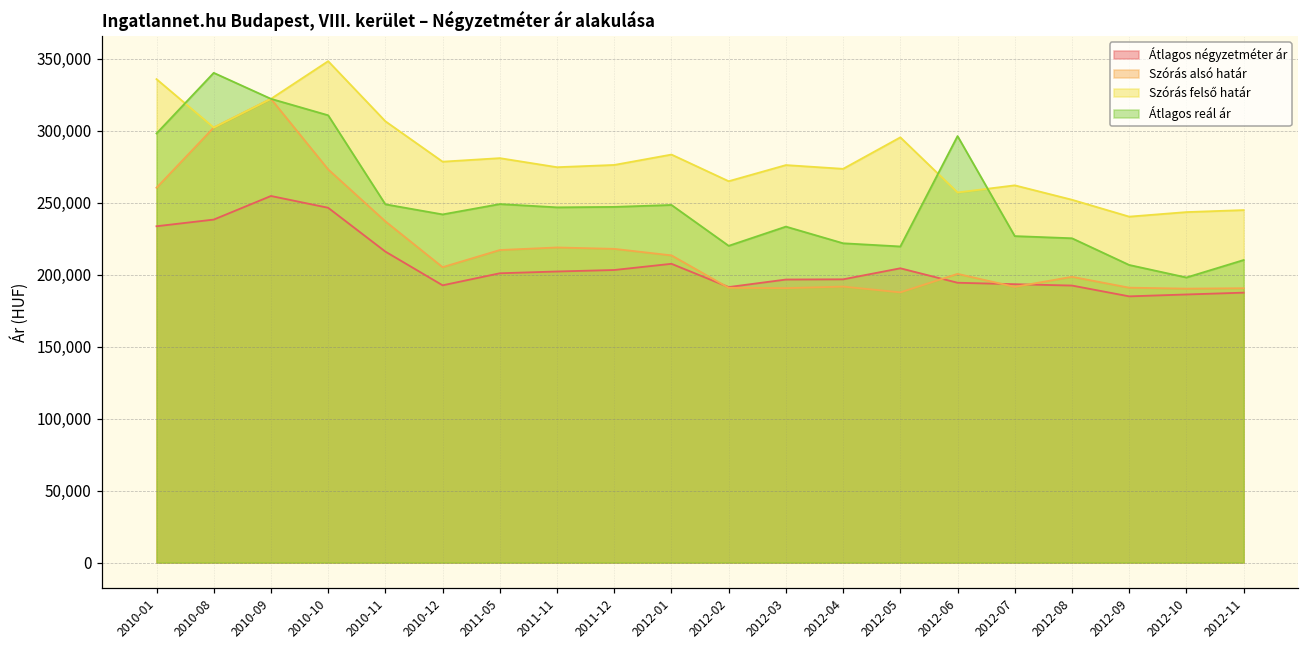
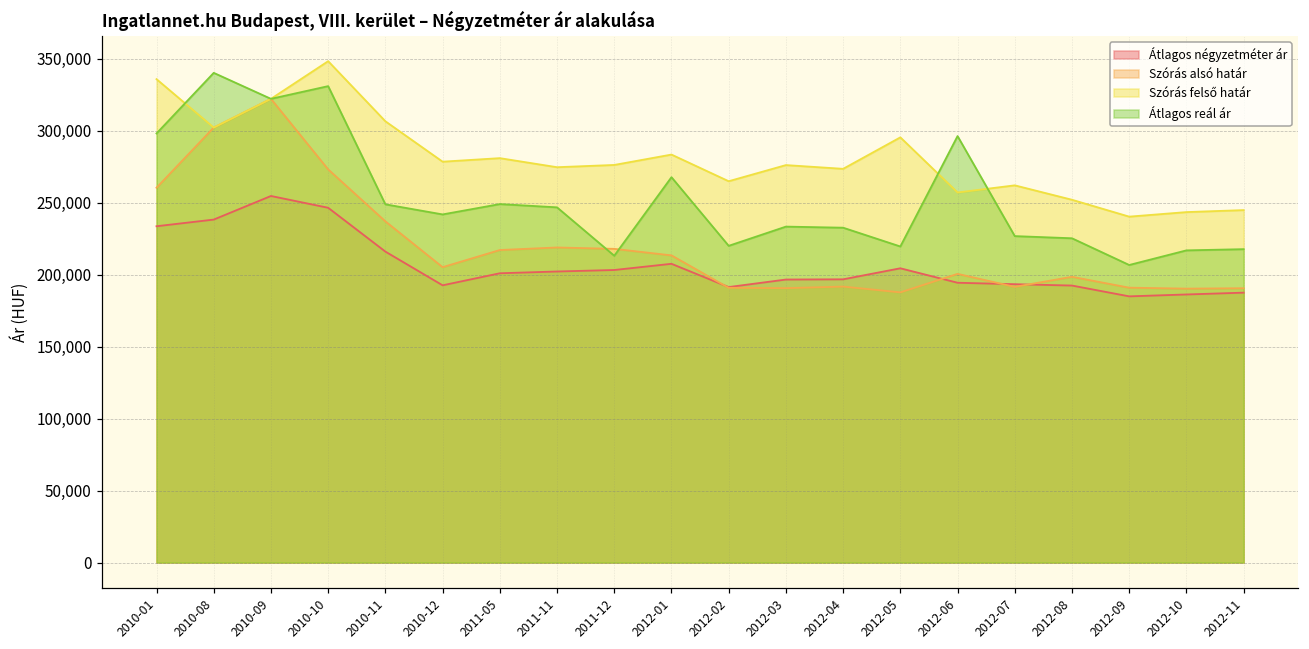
  {
    "Átlagos reál ár": {
      "2010-01": "298,000",
      "2010-08": "340,000",
-     "2010-10": "311,000",
+     "2010-10": "331,000",
      "2010-11": "249,000",
      "2010-12": "242,000",
      "2011-05": "249,000",
      "2011-11": "247,000",
-     "2011-12": "247,000",
-     "2012-01": "248,000",
+     "2011-12": "213,000",
+     "2012-01": "268,000",
      "2012-02": "220,000",
      "2012-03": "233,000",
-     "2012-04": "222,000",
+     "2012-04": "233,000",
      "2012-05": "220,000",
      "2012-06": "296,000",
      "2012-07": "227,000",
      "2012-08": "225,000",
      "2012-09": "207,000",
-     "2012-10": "198,000",
-     "2012-11": "210,000"
+     "2012-10": "217,000",
+     "2012-11": "218,000"
    }
  }
